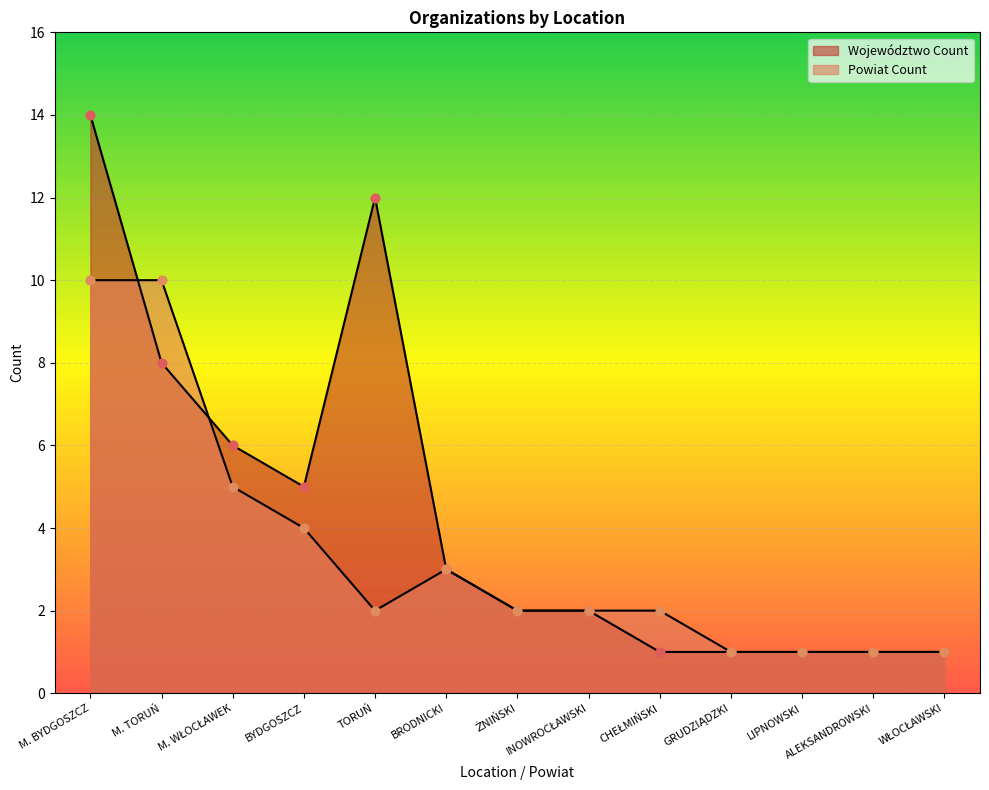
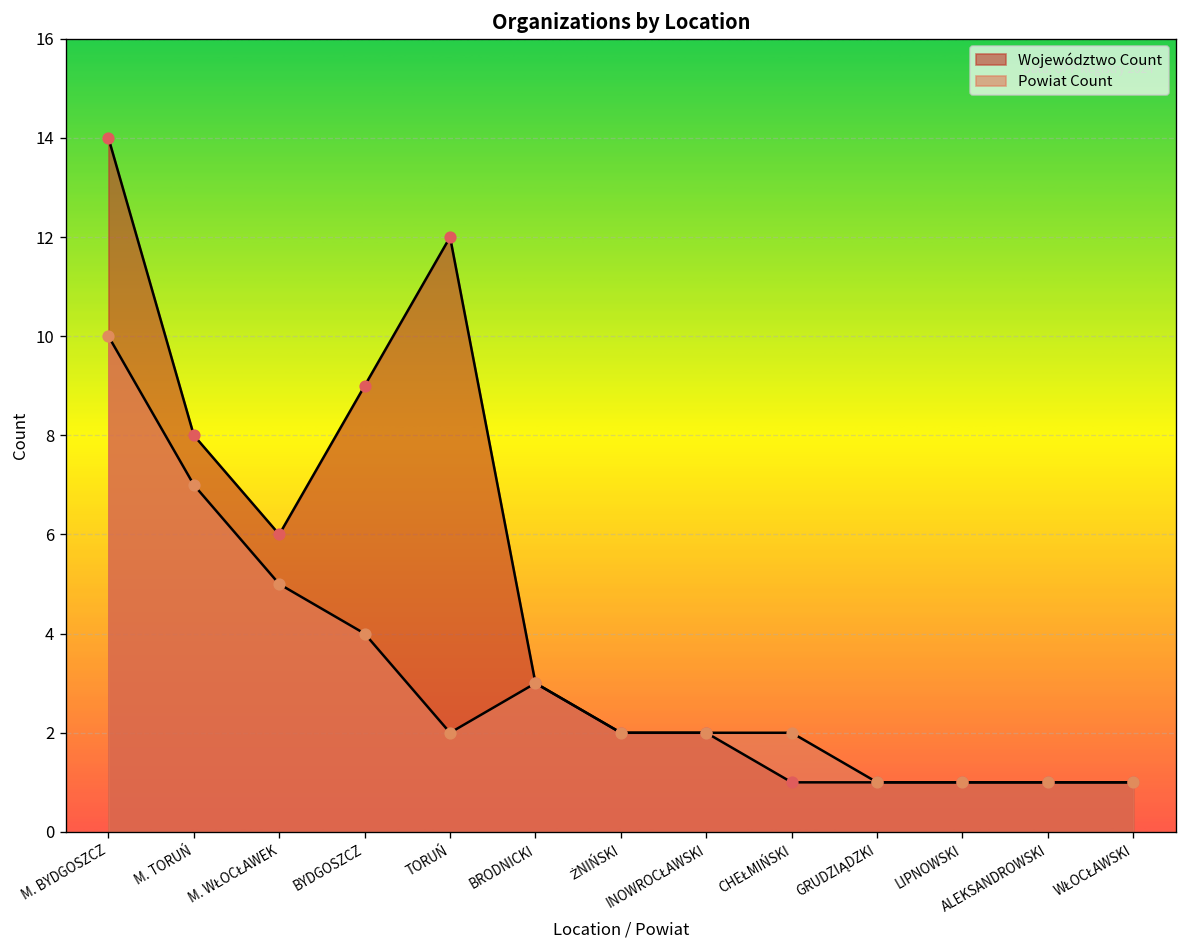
  {
    "Województwo Count": {
      "M. BYDGOSZCZ": 14,
      "M. TORUŃ": 8,
      "M. WŁOCŁAWEK": 6,
-     "BYDGOSZCZ": 5,
+     "BYDGOSZCZ": 9,
      "TORUŃ": 12,
      "CHEŁMIŃSKI": 1
    },
    "Powiat Count": {
      "M. BYDGOSZCZ": 10,
-     "M. TORUŃ": 10,
+     "M. TORUŃ": 7,
      "M. WŁOCŁAWEK": 5,
      "BYDGOSZCZ": 4,
      "TORUŃ": 2,
      "CHEŁMIŃSKI": 2
    }
  }
